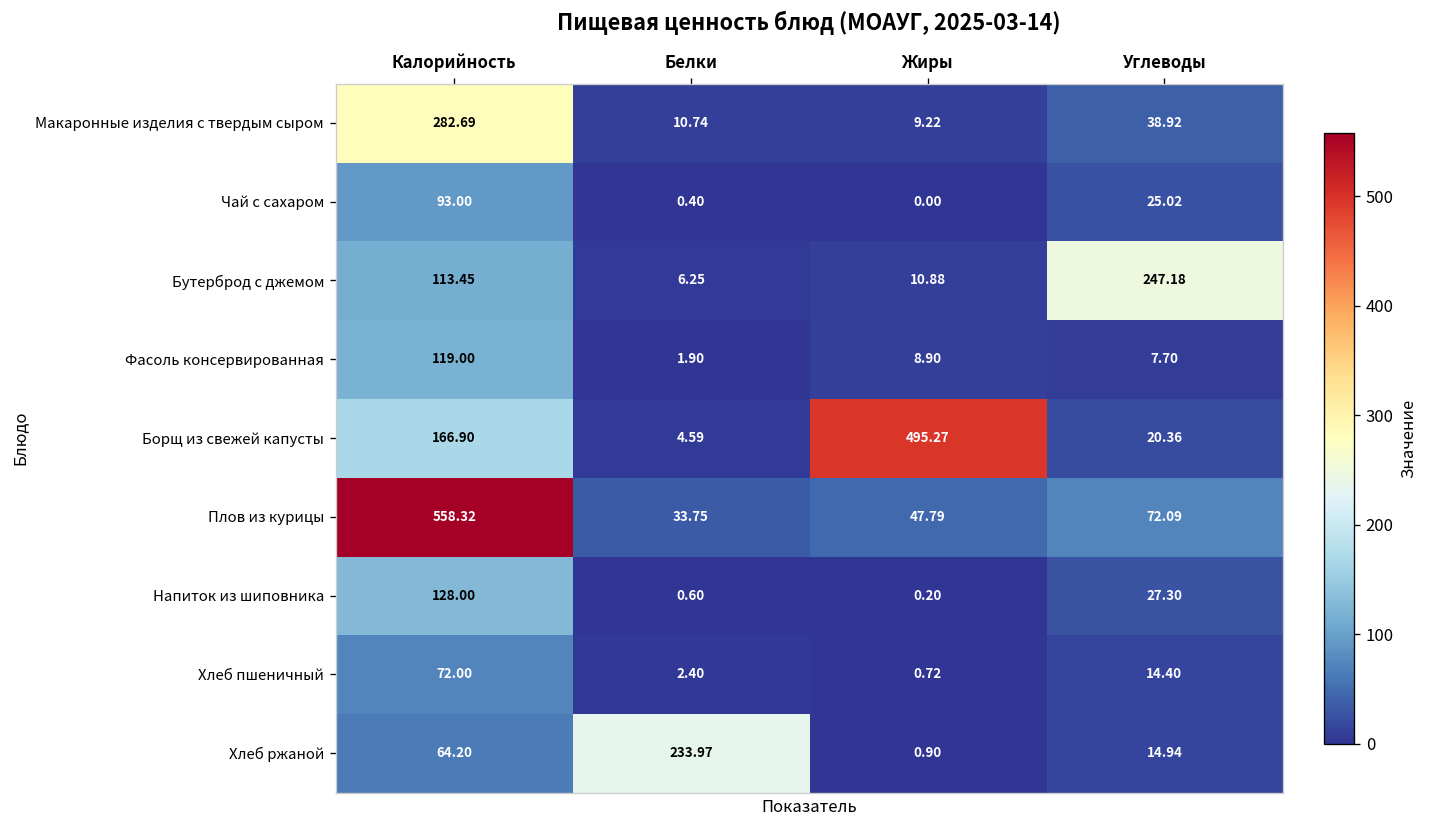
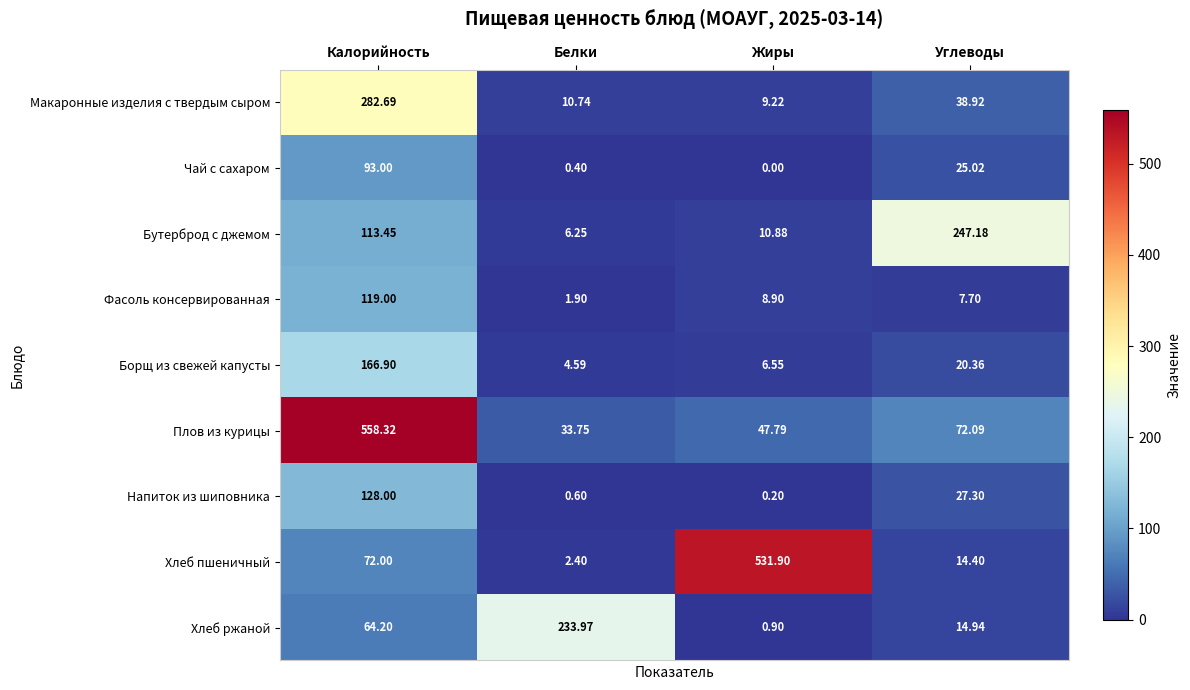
  {
    "Макаронные изделия с твердым сыром": {
      "Калорийность": 282.69,
      "Белки": 10.74,
      "Жиры": 9.22,
      "Углеводы": 38.92
    },
    "Чай с сахаром": {
      "Калорийность": 93.00,
      "Белки": 0.40,
      "Жиры": 0.00,
      "Углеводы": 25.02
    },
    "Бутерброд с джемом": {
      "Калорийность": 113.45,
      "Белки": 6.25,
      "Жиры": 10.88,
      "Углеводы": 247.18
    },
    "Фасоль консервированная": {
      "Калорийность": 119.00,
      "Белки": 1.90,
      "Жиры": 8.90,
      "Углеводы": 7.70
    },
    "Борщ из свежей капусты": {
      "Калорийность": 166.90,
      "Белки": 4.59,
-     "Жиры": 495.27,
+     "Жиры": 6.55,
      "Углеводы": 20.36
    },
    "Плов из курицы": {
      "Калорийность": 558.32,
      "Белки": 33.75,
      "Жиры": 47.79,
      "Углеводы": 72.09
    },
    "Напиток из шиповника": {
      "Калорийность": 128.00,
      "Белки": 0.60,
      "Жиры": 0.20,
      "Углеводы": 27.30
    },
    "Хлеб пшеничный": {
      "Калорийность": 72.00,
      "Белки": 2.40,
-     "Жиры": 0.72,
+     "Жиры": 531.90,
      "Углеводы": 14.40
    },
    "Хлеб ржаной": {
      "Калорийность": 64.20,
      "Белки": 233.97,
      "Жиры": 0.90,
      "Углеводы": 14.94
    }
  }
